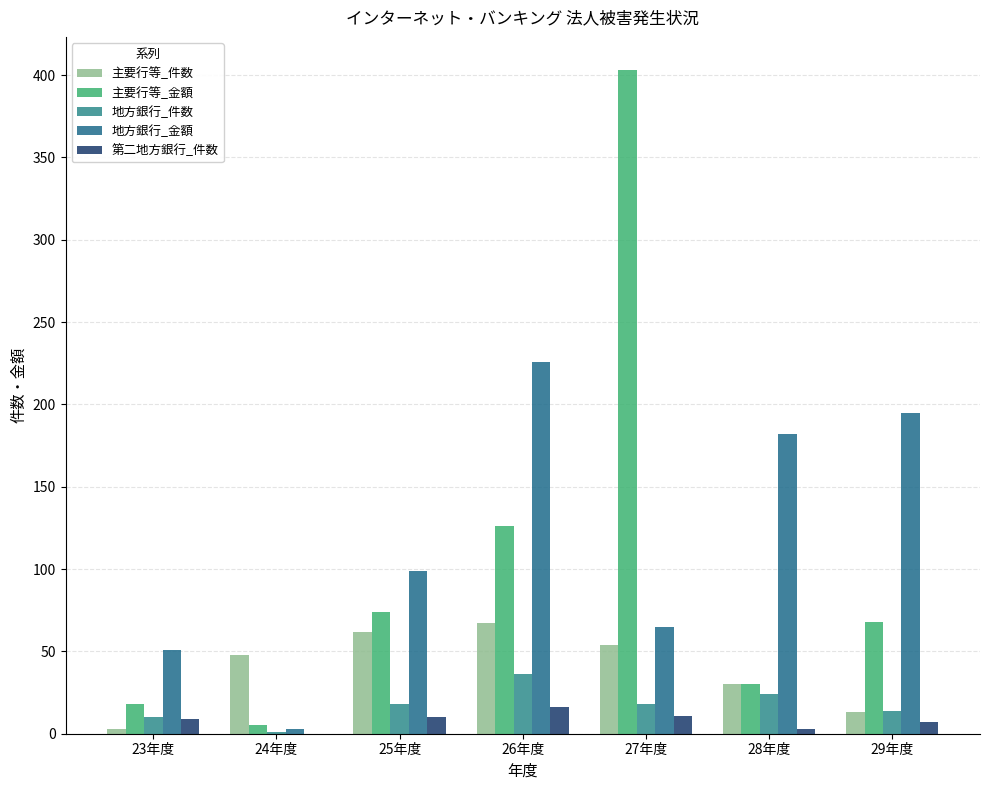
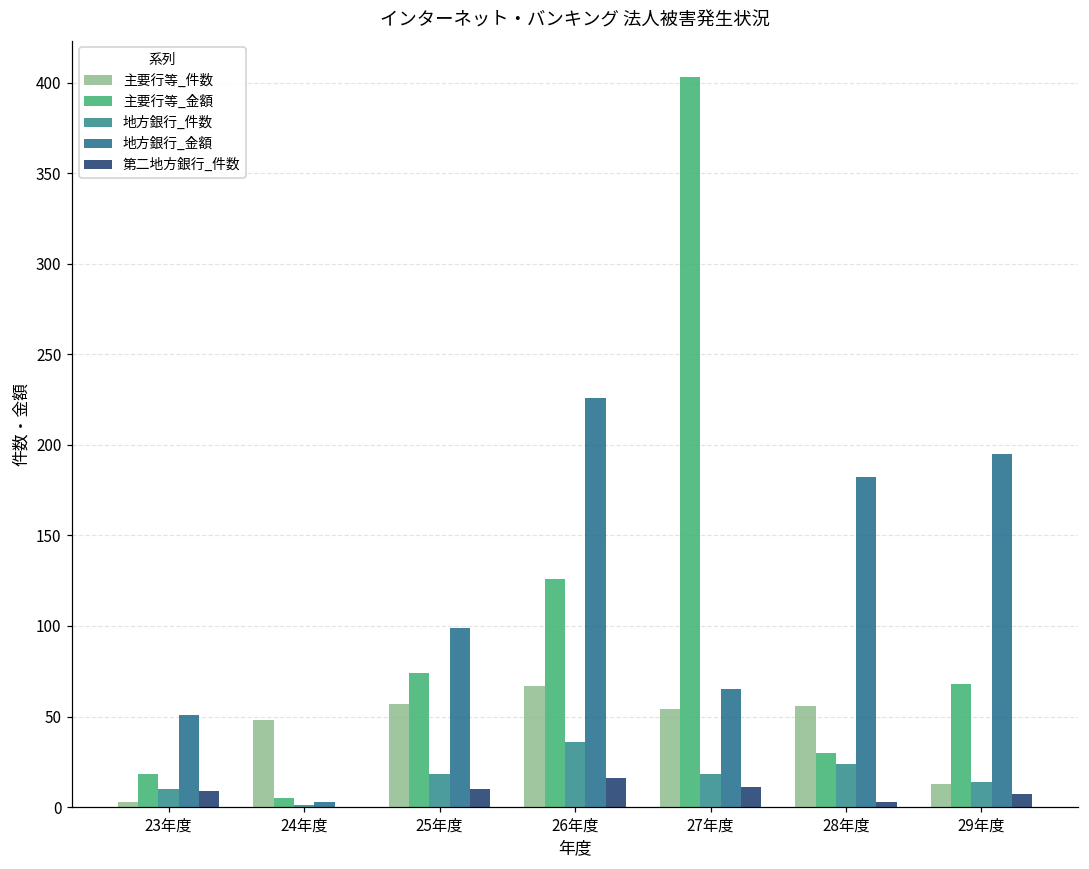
  {
    "主要行等_件数": {
      "23年度": 3,
      "24年度": 48,
-     "25年度": 62,
+     "25年度": 57,
      "26年度": 67,
      "27年度": 54,
-     "28年度": 30,
+     "28年度": 56,
      "29年度": 13
    }
  }
